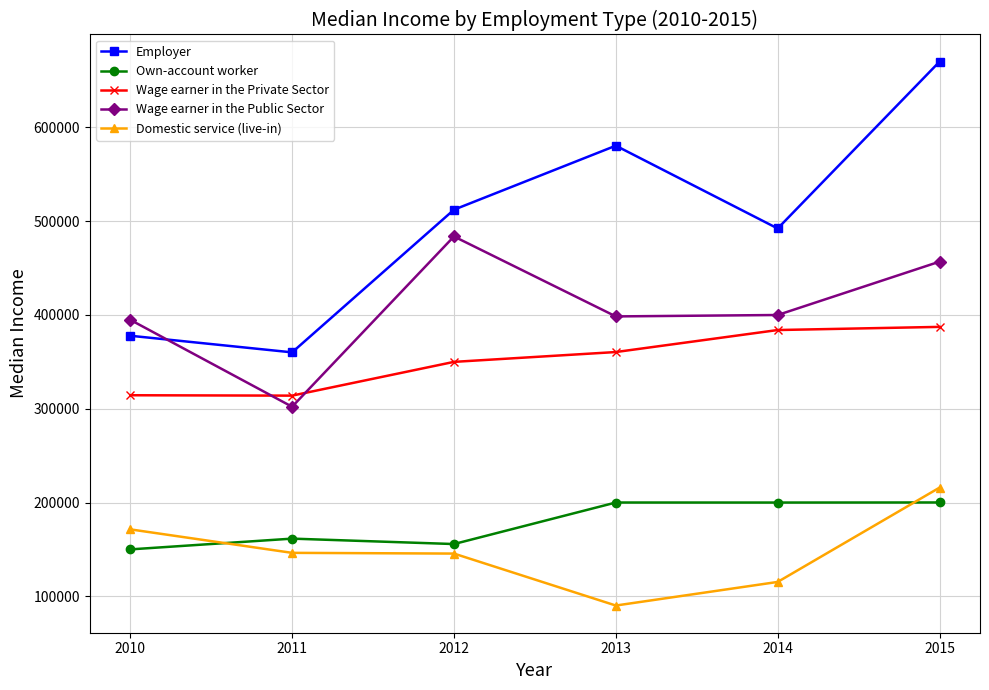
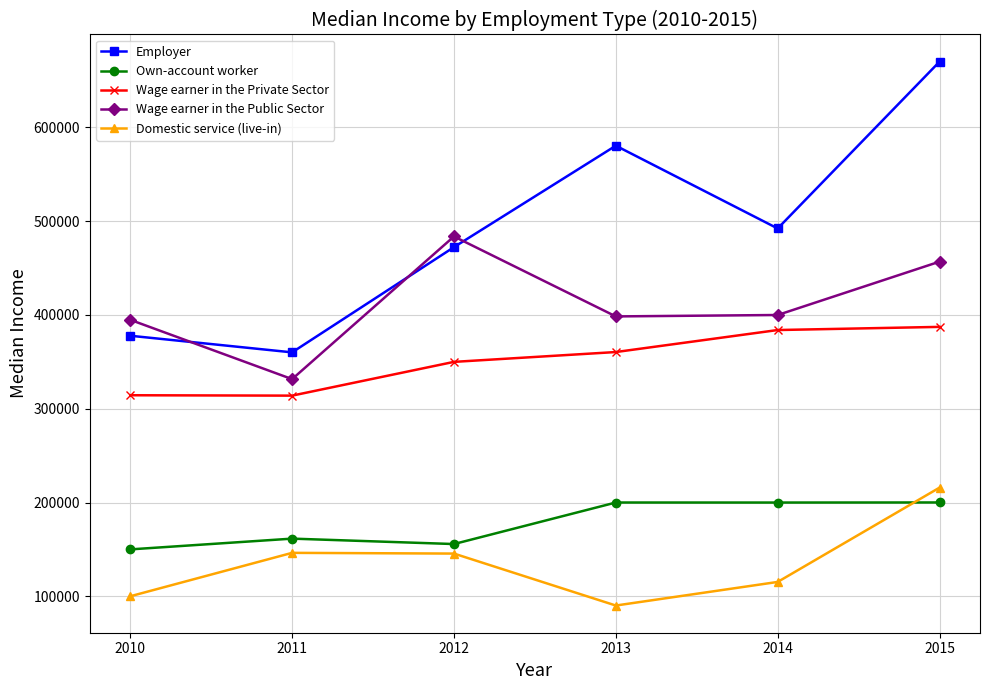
  {
    "Employer": {
      "2010": 380000,
      "2011": 360000,
-     "2012": 510000,
+     "2012": 470000,
      "2013": 580000,
      "2014": 490000,
      "2015": 670000
    },
    "Own-account worker": {
      "2010": 150000,
      "2011": 160000,
      "2012": 160000,
      "2013": 200000,
      "2014": 200000,
      "2015": 200000
    },
    "Wage earner in the Private Sector": {
      "2010": 310000,
      "2011": 310000,
      "2012": 350000,
      "2013": 360000,
      "2014": 380000,
      "2015": 390000
    },
    "Wage earner in the Public Sector": {
      "2010": 390000,
-     "2011": 300000,
+     "2011": 330000,
      "2012": 480000,
      "2013": 400000,
      "2014": 400000,
      "2015": 460000
    },
    "Domestic service (live-in)": {
-     "2010": 170000,
+     "2010": 100000,
      "2011": 150000,
      "2012": 150000,
      "2013": 90000,
      "2014": 120000,
      "2015": 220000
    }
  }
